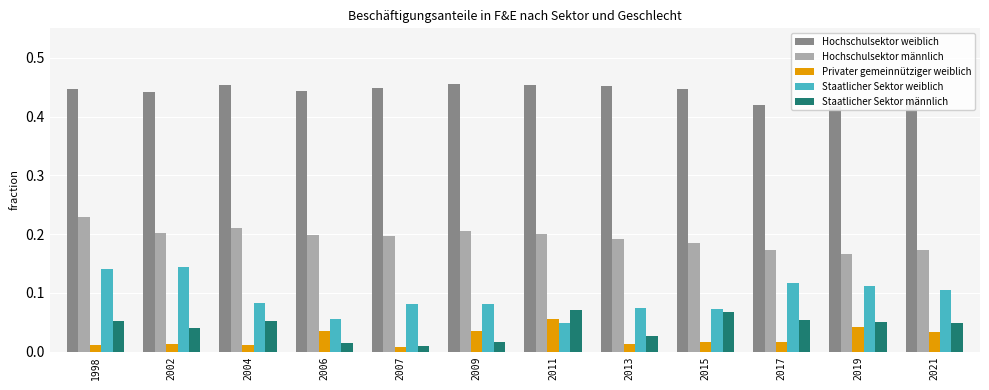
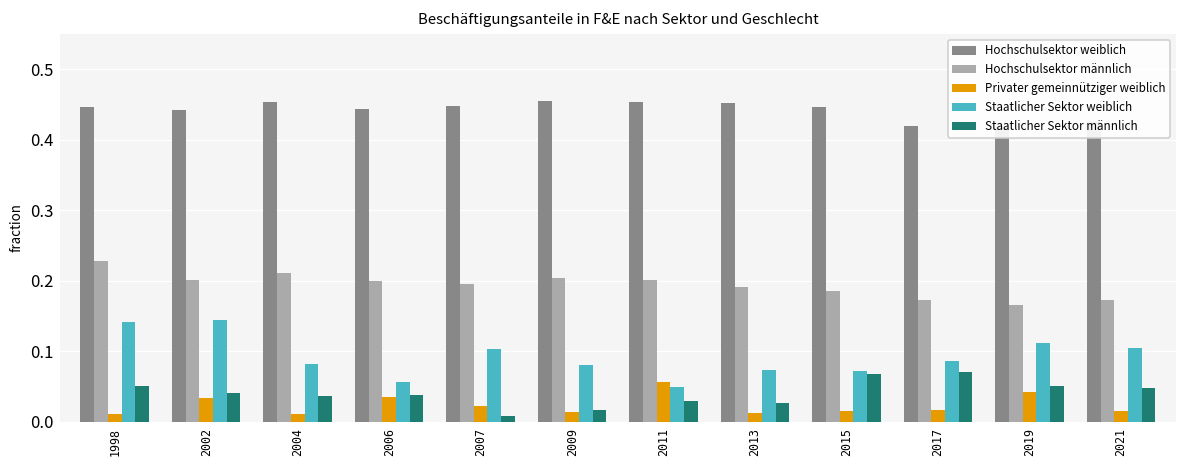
  {
    "Privater gemeinnütziger weiblich": {
      "1998": 0.01,
-     "2002": 0.01,
+     "2002": 0.03,
      "2004": 0.01,
      "2006": 0.04,
-     "2007": 0.01,
-     "2009": 0.04,
+     "2007": 0.02,
+     "2009": 0.01,
      "2011": 0.06,
      "2013": 0.01,
      "2015": 0.02,
      "2017": 0.02,
      "2019": 0.04,
-     "2021": 0.03
+     "2021": 0.02
    },
    "Staatlicher Sektor weiblich": {
      "1998": 0.14,
      "2002": 0.14,
      "2004": 0.08,
      "2006": 0.06,
-     "2007": 0.08,
+     "2007": 0.10,
      "2009": 0.08,
      "2011": 0.05,
      "2013": 0.07,
      "2015": 0.07,
-     "2017": 0.12,
+     "2017": 0.09,
      "2019": 0.11,
      "2021": 0.10
    },
    "Staatlicher Sektor männlich": {
      "1998": 0.05,
      "2002": 0.04,
-     "2004": 0.05,
-     "2006": 0.01,
+     "2004": 0.04,
+     "2006": 0.04,
      "2007": 0.01,
      "2009": 0.02,
-     "2011": 0.07,
+     "2011": 0.03,
      "2013": 0.03,
      "2015": 0.07,
-     "2017": 0.05,
+     "2017": 0.07,
      "2019": 0.05,
      "2021": 0.05
    }
  }
